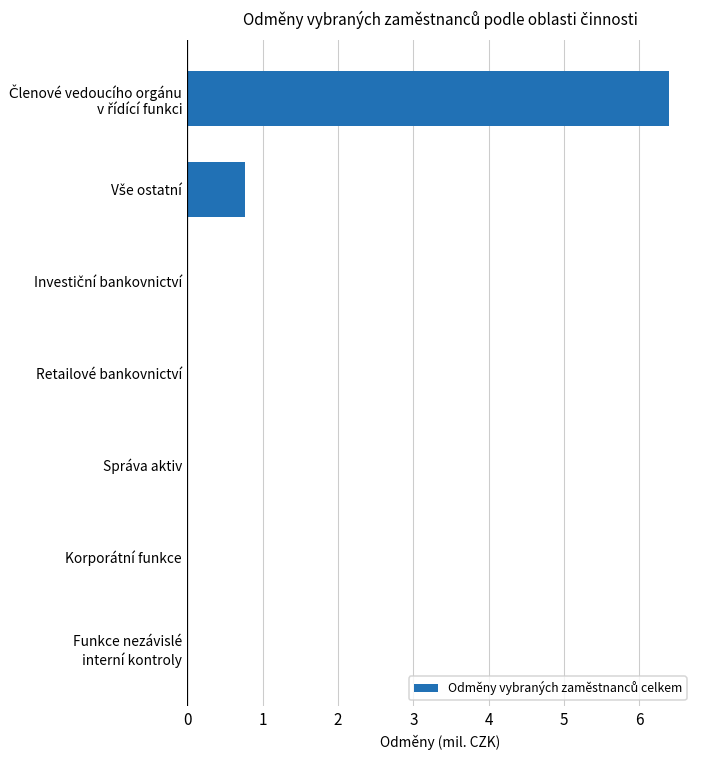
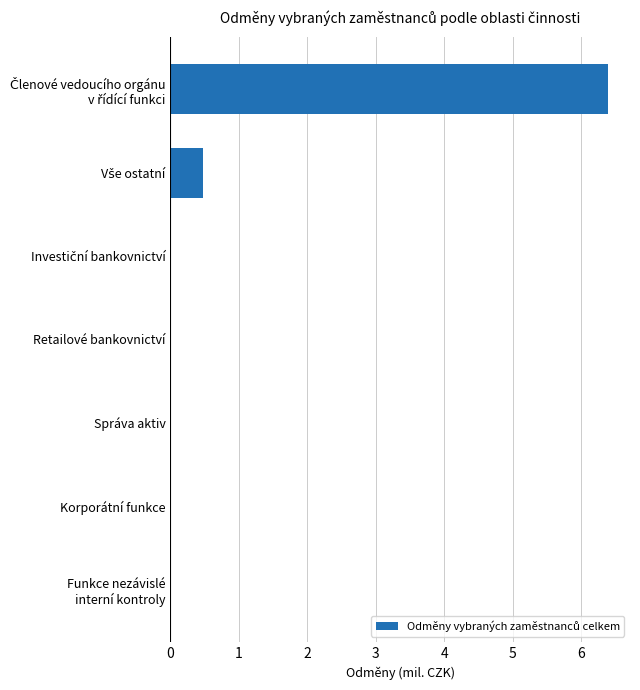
  {
    "Členové vedoucího orgánu v řídící funkci": 6.4,
-   "Vše ostatní": 0.8,
+   "Vše ostatní": 0.5,
    "Investiční bankovnictví": 0.0,
    "Retailové bankovnictví": 0.0,
    "Správa aktiv": 0.0,
    "Korporátní funkce": 0.0,
    "Funkce nezávislé interní kontroly": 0.0
  }
